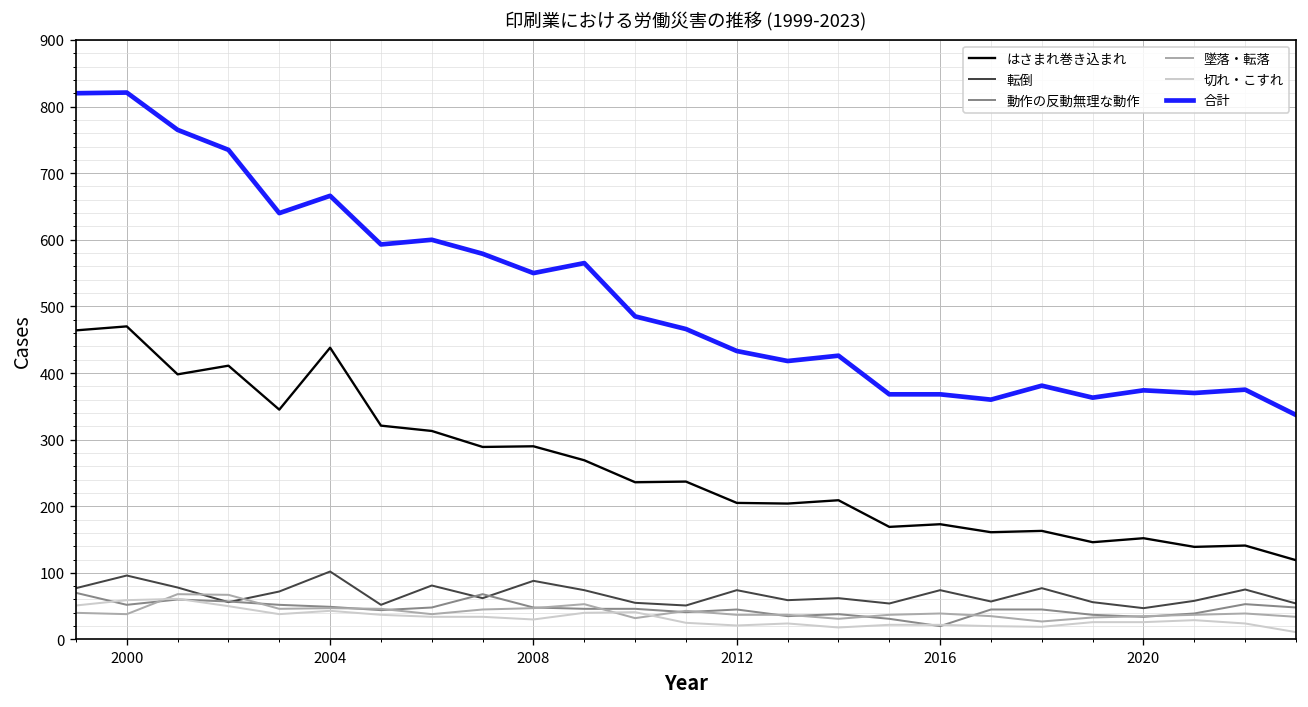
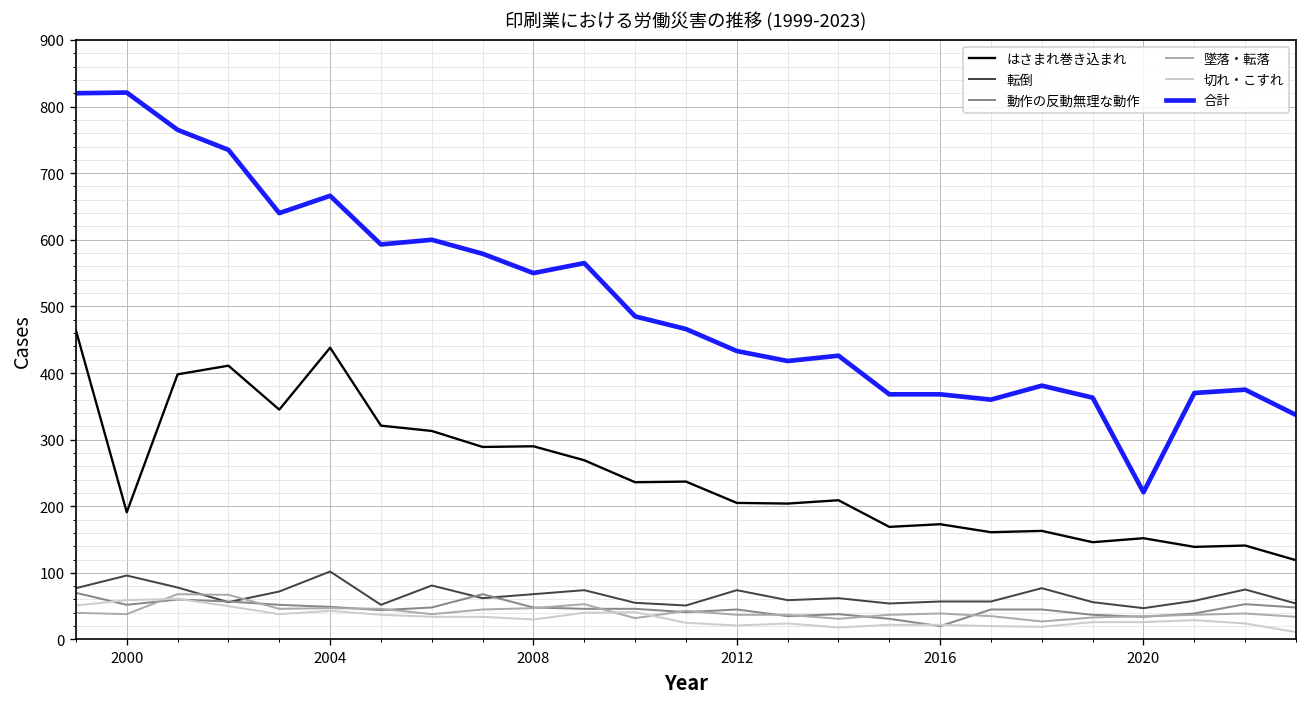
  {
    "はさまれ巻き込まれ": {
-     "2000": 470,
+     "2000": 190,
      "2004": 440,
      "2008": 290,
      "2012": 210,
      "2016": 170,
      "2020": 150
    },
    "転倒": {
      "2000": 100,
      "2004": 100,
-     "2008": 90,
+     "2008": 70,
      "2012": 70,
-     "2016": 70,
+     "2016": 60,
      "2020": 50
    },
    "合計": {
      "2000": 820,
      "2004": 670,
      "2008": 550,
      "2012": 430,
      "2016": 370,
-     "2020": 370
+     "2020": 220
    }
  }
